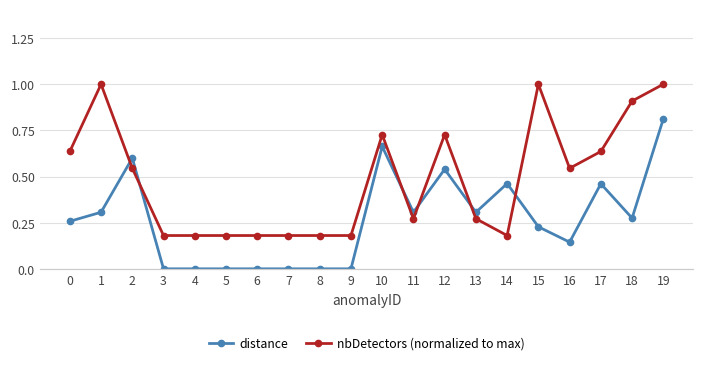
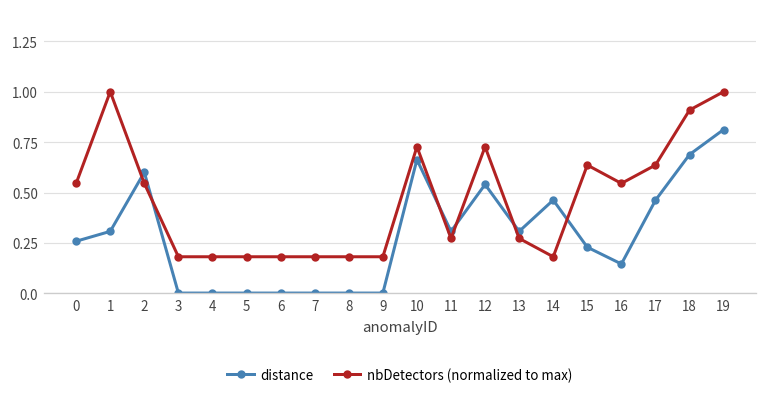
  {
    "distance": {
      "0": 0.26,
      "1": 0.31,
      "2": 0.60,
      "3": 0.00,
      "4": 0.00,
      "5": 0.00,
      "6": 0.00,
      "7": 0.00,
      "8": 0.00,
      "9": 0.00,
      "10": 0.66,
      "11": 0.31,
      "12": 0.54,
      "13": 0.31,
      "14": 0.46,
      "15": 0.23,
      "16": 0.15,
      "17": 0.46,
-     "18": 0.28,
+     "18": 0.69,
      "19": 0.81
    },
    "nbDetectors (normalized to max)": {
-     "0": 0.64,
+     "0": 0.55,
      "1": 1.00,
      "2": 0.55,
      "3": 0.18,
      "4": 0.18,
      "5": 0.18,
      "6": 0.18,
      "7": 0.18,
      "8": 0.18,
      "9": 0.18,
      "10": 0.73,
      "11": 0.27,
      "12": 0.73,
      "13": 0.27,
      "14": 0.18,
-     "15": 1.00,
+     "15": 0.64,
      "16": 0.55,
      "17": 0.64,
      "18": 0.91,
      "19": 1.00
    }
  }
